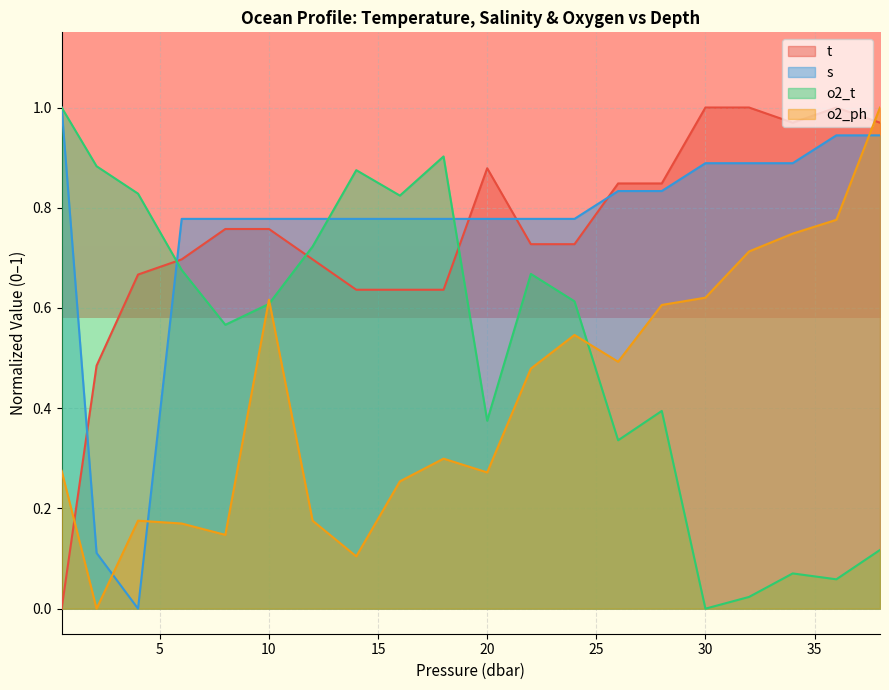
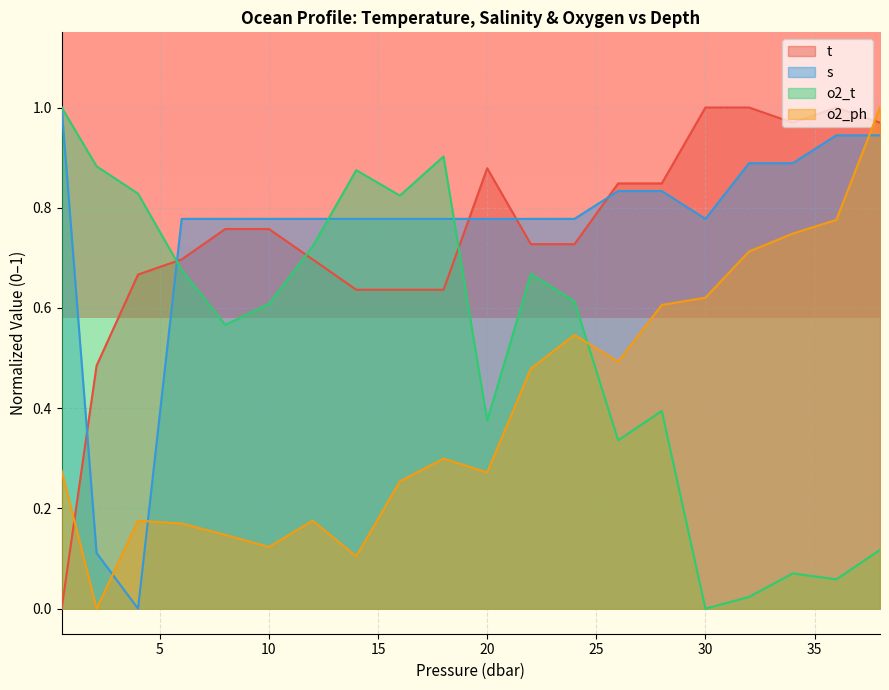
  {
    "t": {
      "10": 0.76,
      "20": 0.88,
      "30": 1.00
    },
    "s": {
      "10": 0.78,
      "20": 0.78,
-     "30": 0.89
+     "30": 0.78
    },
    "o2_t": {
      "10": 0.61,
      "20": 0.37,
      "30": 0.00
    },
    "o2_ph": {
-     "10": 0.62,
+     "10": 0.12,
      "20": 0.27,
      "30": 0.62
    }
  }
